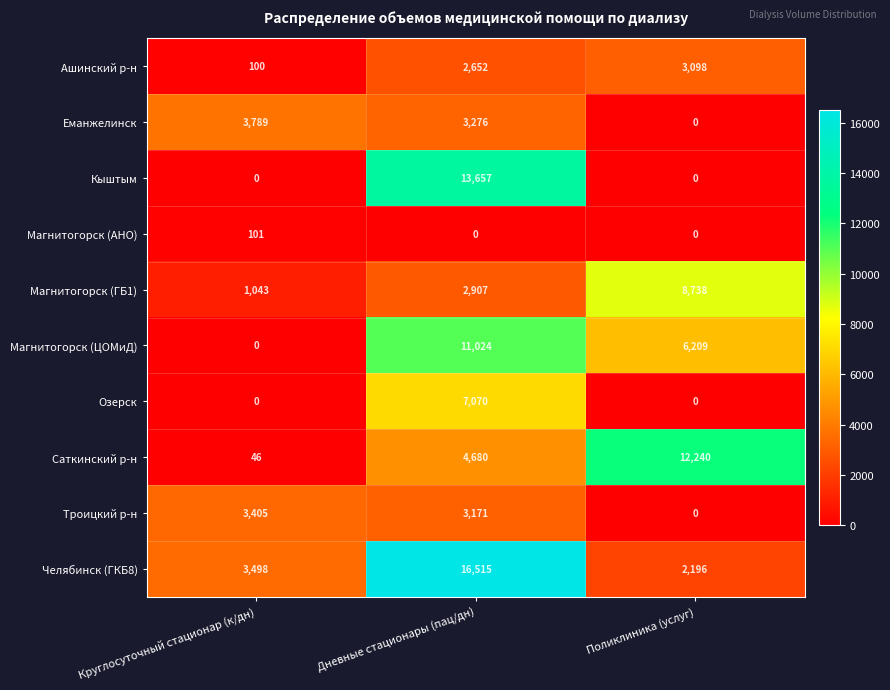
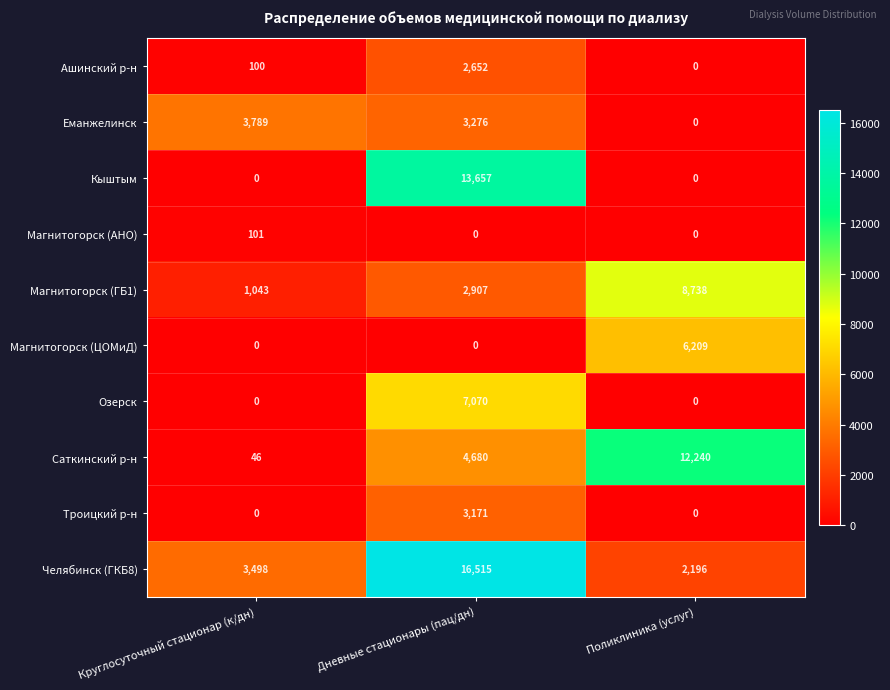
  {
    "Ашинский р-н": {
      "Круглосуточный стационар (к/дн)": "100",
      "Дневные стационары (пац/дн)": "2,652",
-     "Поликлиника (услуг)": "3,098"
+     "Поликлиника (услуг)": "0"
    },
    "Еманжелинск": {
      "Круглосуточный стационар (к/дн)": "3,789",
      "Дневные стационары (пац/дн)": "3,276",
      "Поликлиника (услуг)": "0"
    },
    "Кыштым": {
      "Круглосуточный стационар (к/дн)": "0",
      "Дневные стационары (пац/дн)": "13,657",
      "Поликлиника (услуг)": "0"
    },
    "Магнитогорск (АНО)": {
      "Круглосуточный стационар (к/дн)": "101",
      "Дневные стационары (пац/дн)": "0",
      "Поликлиника (услуг)": "0"
    },
    "Магнитогорск (ГБ1)": {
      "Круглосуточный стационар (к/дн)": "1,043",
      "Дневные стационары (пац/дн)": "2,907",
      "Поликлиника (услуг)": "8,738"
    },
    "Магнитогорск (ЦОМиД)": {
      "Круглосуточный стационар (к/дн)": "0",
-     "Дневные стационары (пац/дн)": "11,024",
+     "Дневные стационары (пац/дн)": "0",
      "Поликлиника (услуг)": "6,209"
    },
    "Озерск": {
      "Круглосуточный стационар (к/дн)": "0",
      "Дневные стационары (пац/дн)": "7,070",
      "Поликлиника (услуг)": "0"
    },
    "Саткинский р-н": {
      "Круглосуточный стационар (к/дн)": "46",
      "Дневные стационары (пац/дн)": "4,680",
      "Поликлиника (услуг)": "12,240"
    },
    "Троицкий р-н": {
-     "Круглосуточный стационар (к/дн)": "3,405",
+     "Круглосуточный стационар (к/дн)": "0",
      "Дневные стационары (пац/дн)": "3,171",
      "Поликлиника (услуг)": "0"
    },
    "Челябинск (ГКБ8)": {
      "Круглосуточный стационар (к/дн)": "3,498",
      "Дневные стационары (пац/дн)": "16,515",
      "Поликлиника (услуг)": "2,196"
    }
  }
